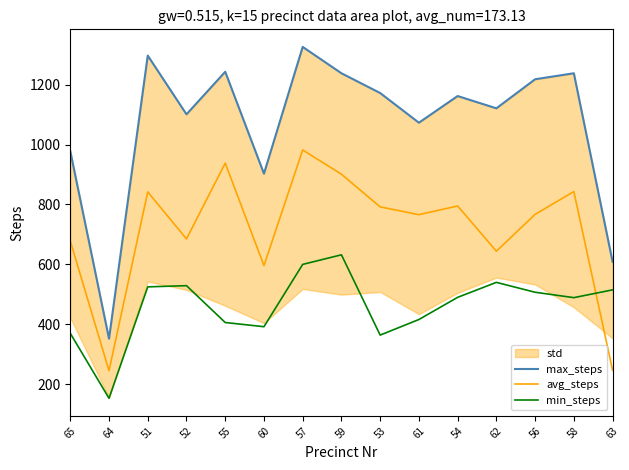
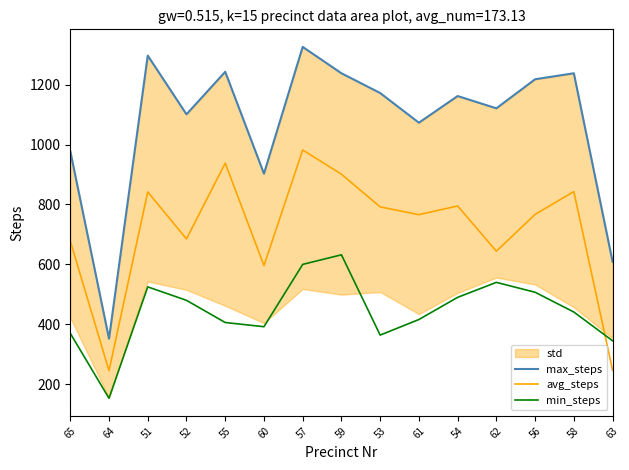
  {
    "min_steps": {
      "65": 370,
      "64": 150,
      "51": 530,
-     "52": 530,
+     "52": 480,
      "55": 410,
      "60": 390,
      "57": 600,
      "59": 630,
      "53": 360,
      "61": 420,
      "54": 490,
      "62": 540,
      "56": 510,
-     "58": 490,
-     "63": 520
+     "58": 440,
+     "63": 350
    }
  }
